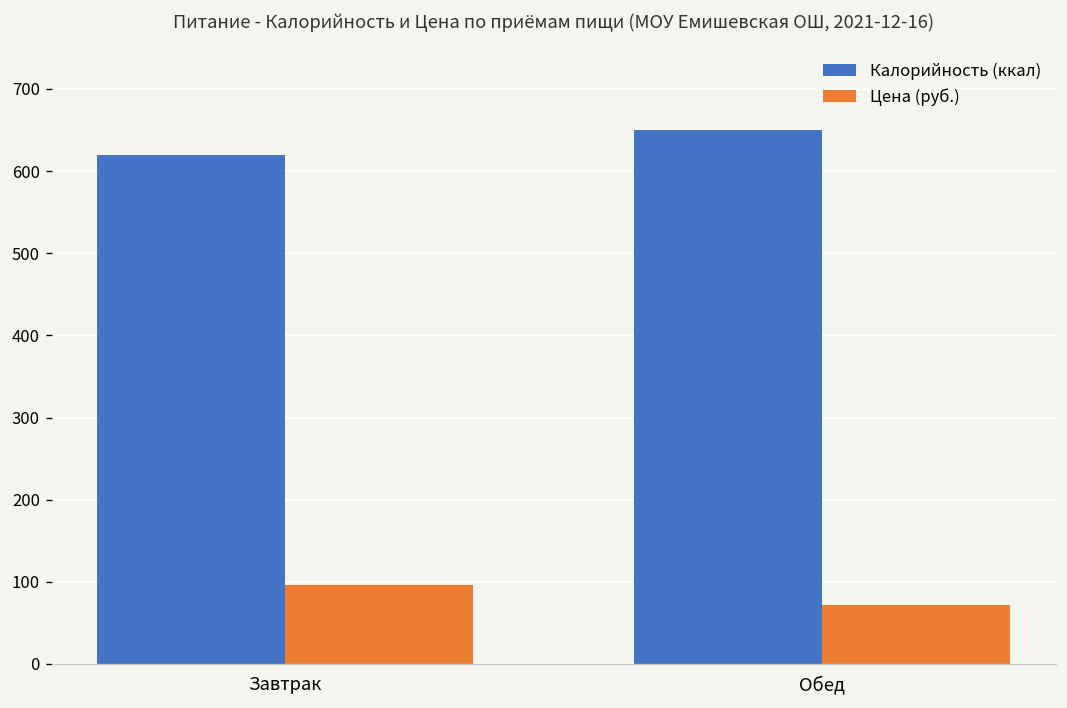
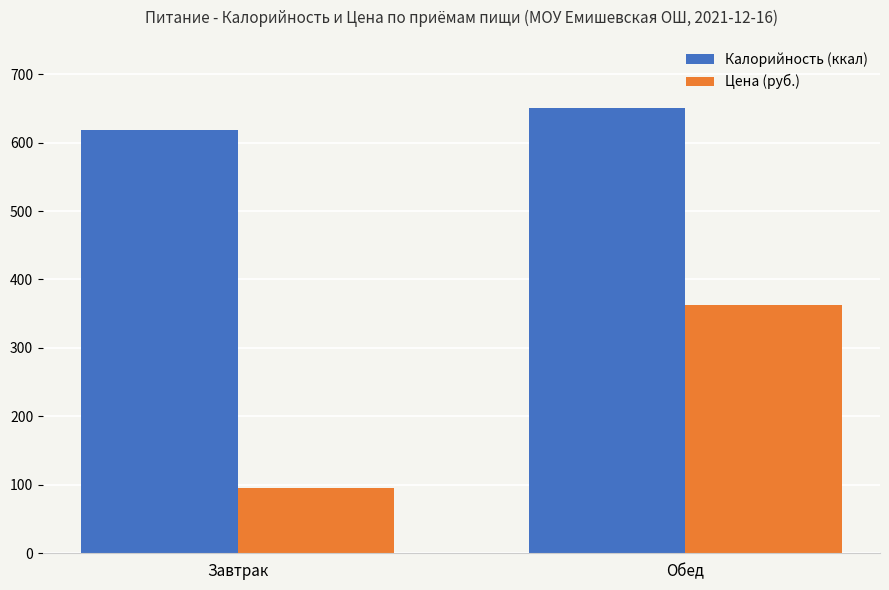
  {
    "Калорийность (ккал)": {
      "Завтрак": 620,
      "Обед": 650
    },
    "Цена (руб.)": {
      "Завтрак": 100,
-     "Обед": 70
+     "Обед": 360
    }
  }
